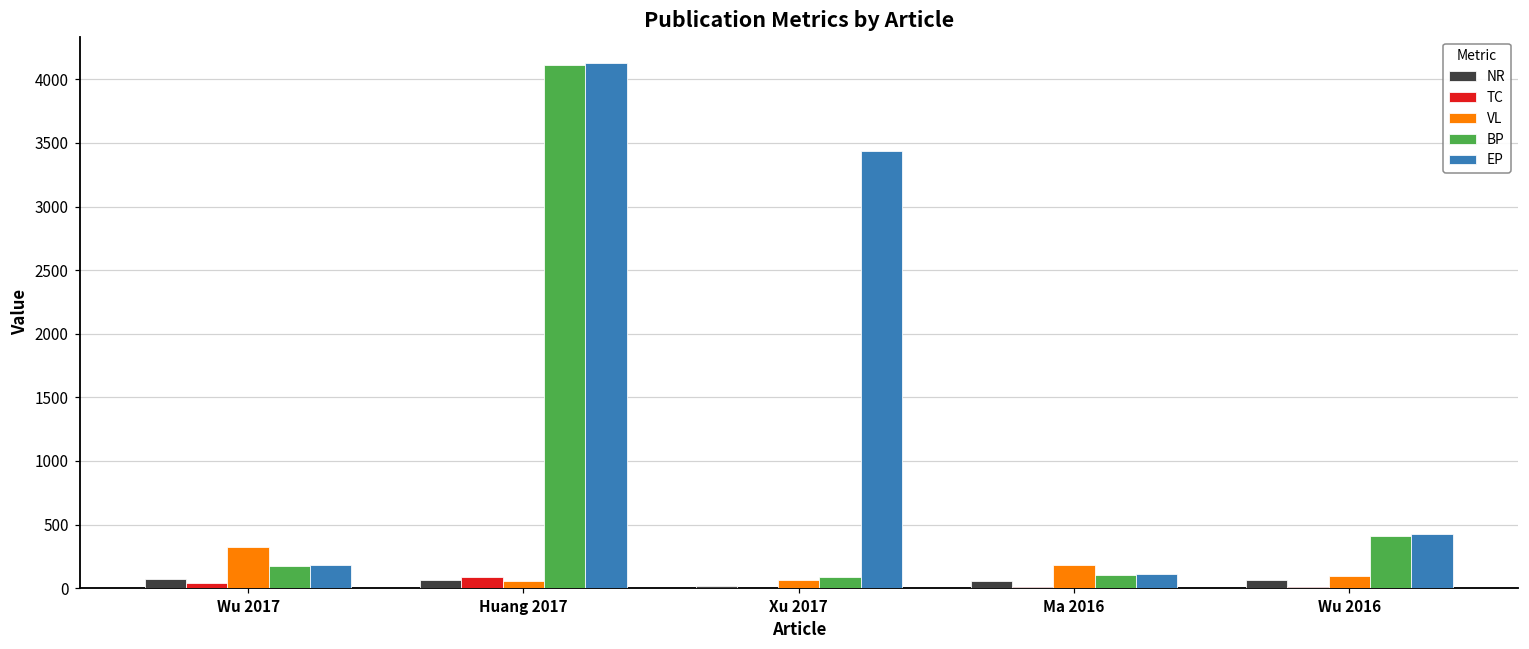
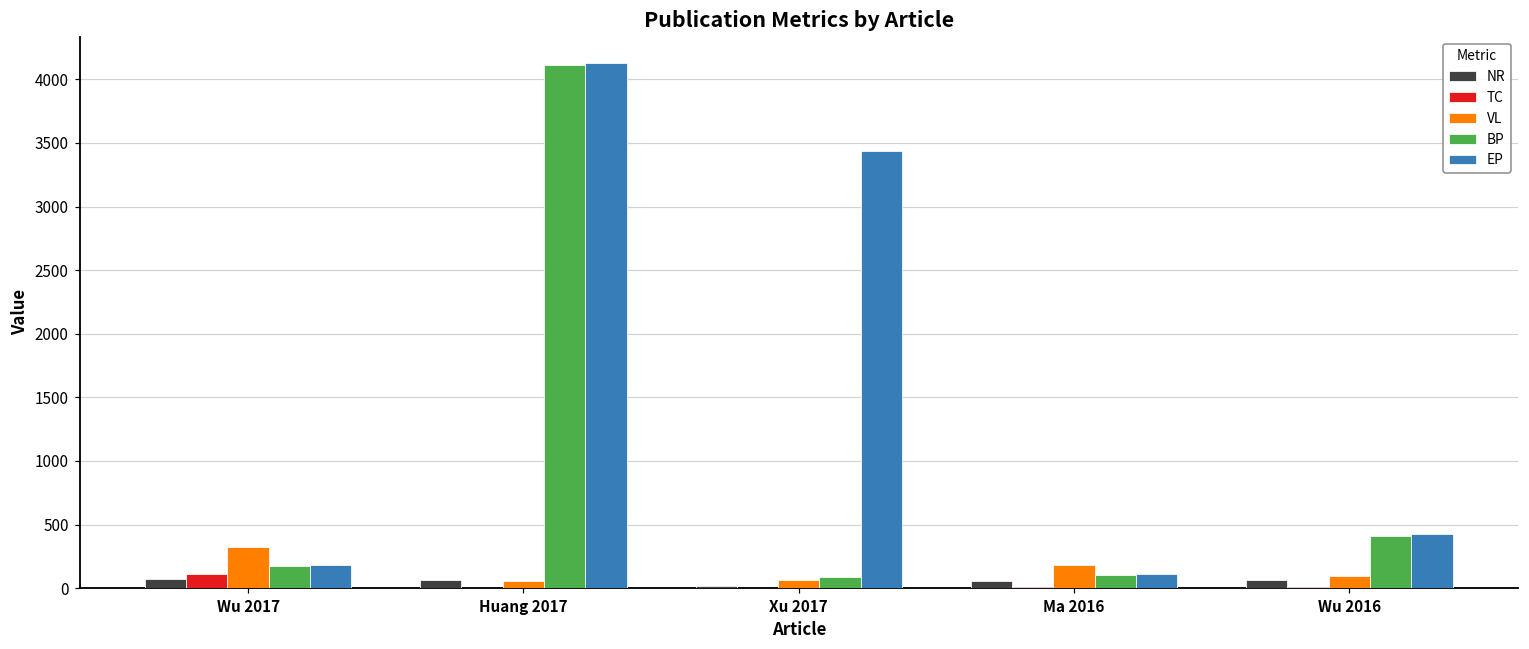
  {
    "NR": {
      "Wu 2017": 70,
      "Huang 2017": 60,
      "Ma 2016": 50,
      "Wu 2016": 70
    },
    "TC": {
-     "Wu 2017": 40,
-     "Huang 2017": 90
+     "Wu 2017": 110,
+     "Huang 2017": 0
    },
    "VL": {
      "Wu 2017": 330,
      "Huang 2017": 60,
      "Xu 2017": 60,
      "Ma 2016": 180,
      "Wu 2016": 90
    },
    "BP": {
      "Wu 2017": 170,
      "Huang 2017": 4110,
      "Xu 2017": 90,
      "Ma 2016": 110,
      "Wu 2016": 410
    },
    "EP": {
      "Wu 2017": 180,
      "Huang 2017": 4130,
      "Xu 2017": 3440,
      "Ma 2016": 120,
      "Wu 2016": 430
    }
  }
